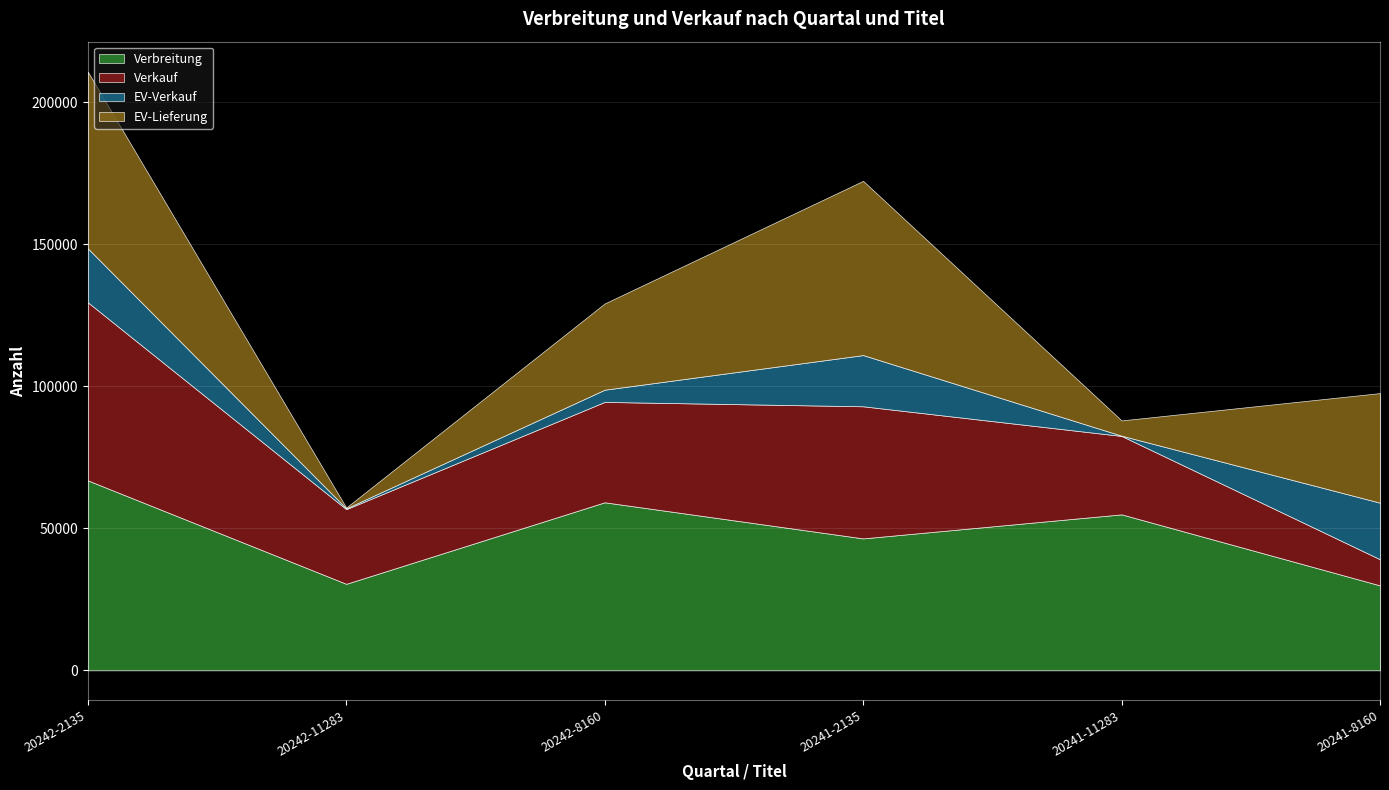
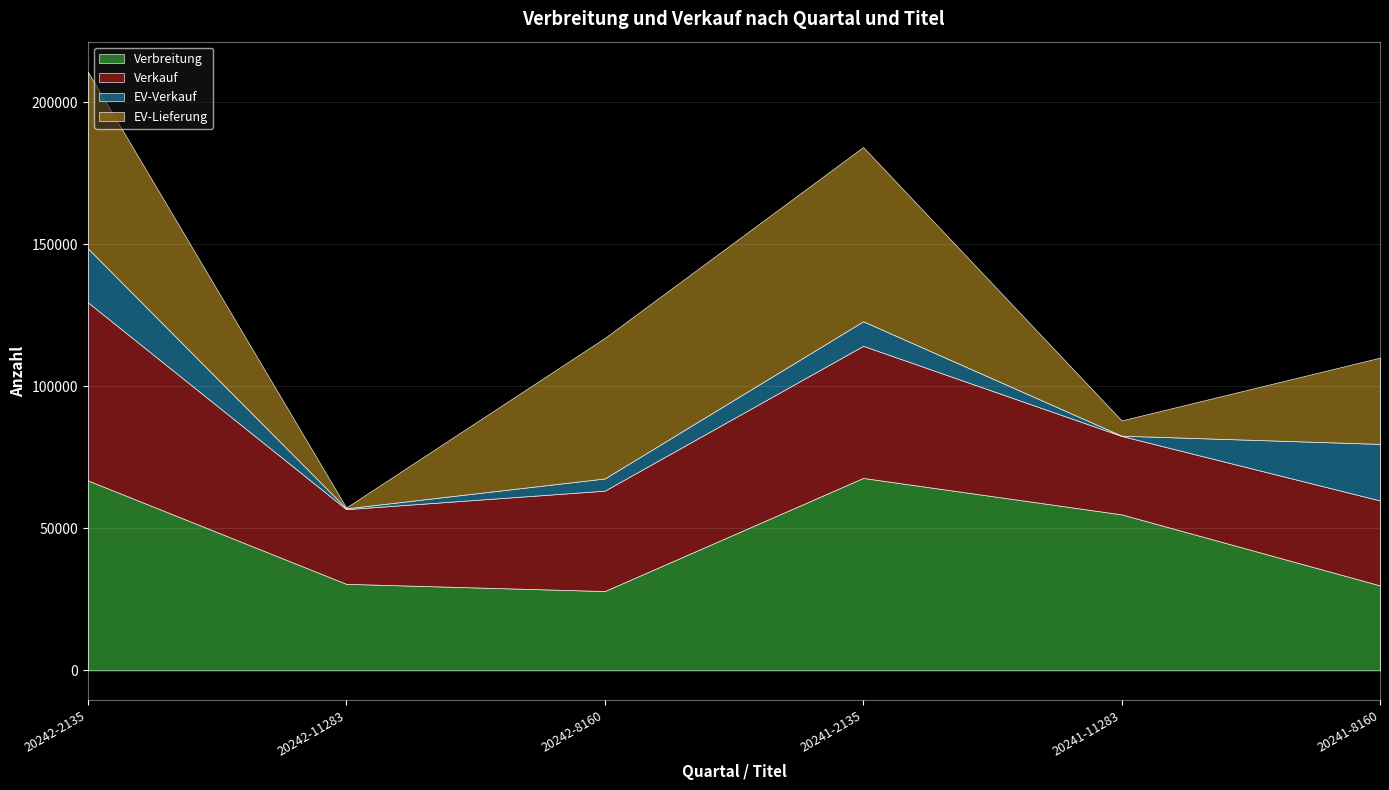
  {
    "Verbreitung": {
      "20242-2135": 67000,
      "20242-11283": 30000,
-     "20242-8160": 59000,
-     "20241-2135": 46000,
+     "20242-8160": 28000,
+     "20241-2135": 68000,
      "20241-11283": 55000,
      "20241-8160": 30000
    },
    "Verkauf": {
      "20242-2135": 63000,
      "20242-8160": 35000,
      "20241-2135": 46000,
-     "20241-8160": 9000
+     "20241-8160": 30000
    },
    "EV-Verkauf": {
      "20242-2135": 19000,
      "20242-8160": 4000,
-     "20241-2135": 18000,
+     "20241-2135": 9000,
      "20241-8160": 20000
    },
    "EV-Lieferung": {
      "20242-2135": 62000,
-     "20242-8160": 30000,
+     "20242-8160": 49000,
      "20241-2135": 61000,
      "20241-11283": 5000,
-     "20241-8160": 39000
+     "20241-8160": 30000
    }
  }
